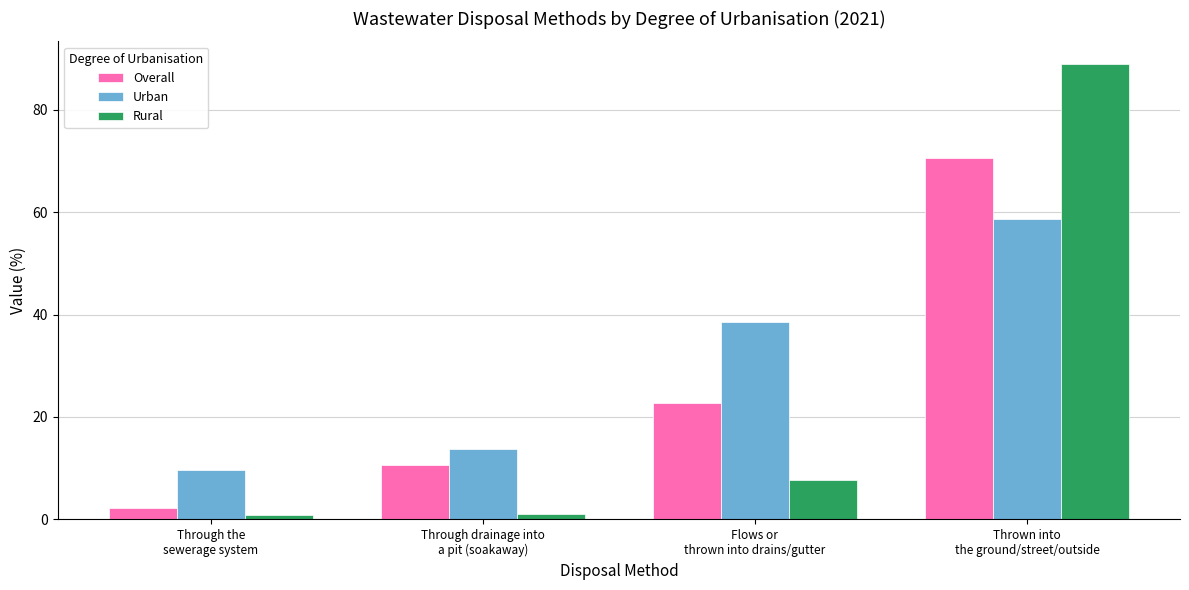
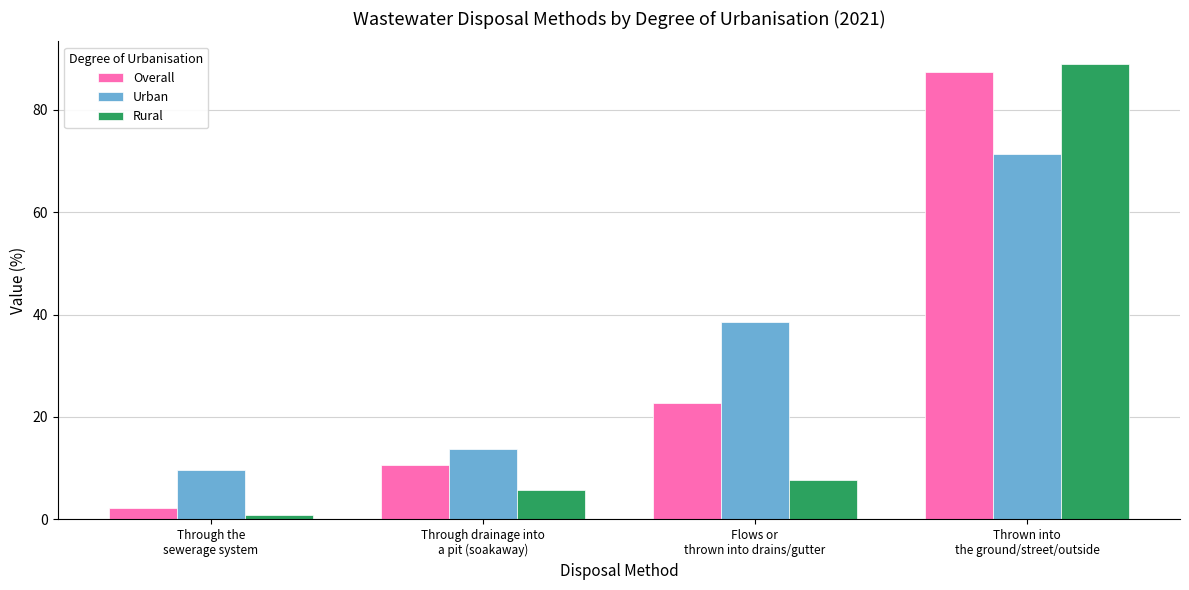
  {
    "Overall": {
      "Through the sewerage system": 2,
      "Through drainage into a pit (soakaway)": 11,
      "Flows or thrown into drains/gutter": 23,
-     "Thrown into the ground/street/outside": 71
+     "Thrown into the ground/street/outside": 87
    },
    "Urban": {
      "Through the sewerage system": 10,
      "Through drainage into a pit (soakaway)": 14,
      "Flows or thrown into drains/gutter": 39,
-     "Thrown into the ground/street/outside": 59
+     "Thrown into the ground/street/outside": 71
    },
    "Rural": {
      "Through the sewerage system": 1,
-     "Through drainage into a pit (soakaway)": 1,
+     "Through drainage into a pit (soakaway)": 6,
      "Flows or thrown into drains/gutter": 8,
      "Thrown into the ground/street/outside": 89
    }
  }
